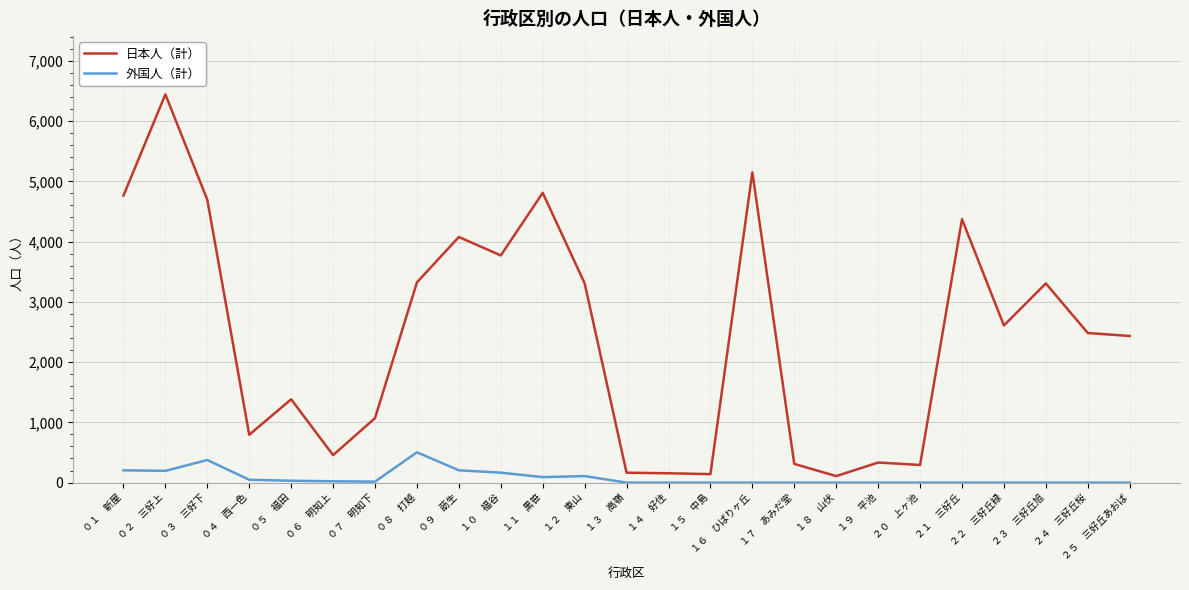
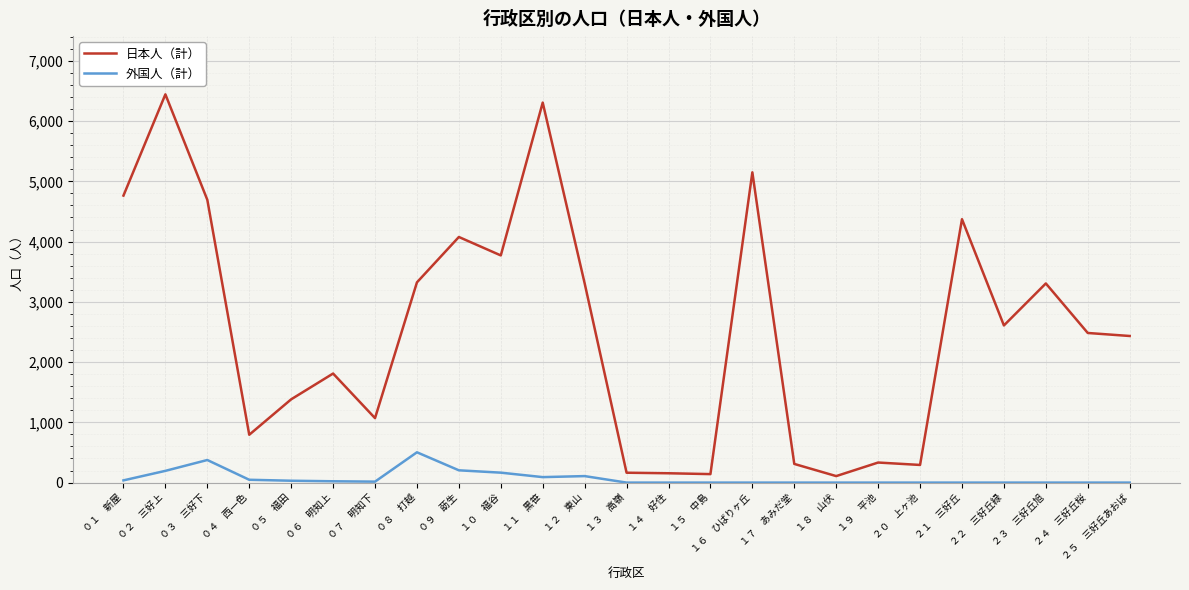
  {
    "日本人（計）": {
      "０１ 新屋": "4,800",
      "０２ 三好上": "6,400",
      "０３ 三好下": "4,700",
      "０４ 西一色": "800",
      "０５ 福田": "1,400",
-     "０６ 明知上": "500",
+     "０６ 明知上": "1,800",
      "０７ 明知下": "1,100",
      "０８ 打越": "3,300",
      "０９ 莇生": "4,100",
      "１０ 福谷": "3,800",
-     "１１ 黒笹": "4,800",
+     "１１ 黒笹": "6,300",
      "１２ 東山": "3,300",
      "１３ 高嶺": "200",
      "１４ 好住": "200",
      "１５ 中島": "100",
      "１６ ひばりヶ丘": "5,100",
      "１７ あみだ堂": "300",
      "１８ 山伏": "100",
      "１９ 平池": "300",
      "２０ 上ヶ池": "300",
      "２１ 三好丘": "4,400",
      "２２ 三好丘緑": "2,600",
      "２３ 三好丘旭": "3,300",
      "２４ 三好丘桜": "2,500",
      "２５ 三好丘あおば": "2,400"
    },
    "外国人（計）": {
-     "０１ 新屋": "200",
+     "０１ 新屋": "0",
      "０２ 三好上": "200",
      "０３ 三好下": "400",
      "０４ 西一色": "0",
      "０５ 福田": "0",
      "０６ 明知上": "0",
      "０７ 明知下": "0",
      "０８ 打越": "500",
      "０９ 莇生": "200",
      "１０ 福谷": "200",
      "１１ 黒笹": "100",
      "１２ 東山": "100",
      "１３ 高嶺": "0",
      "１４ 好住": "0",
      "１５ 中島": "0",
      "１６ ひばりヶ丘": "0",
      "１７ あみだ堂": "0",
      "１８ 山伏": "0",
      "１９ 平池": "0",
      "２０ 上ヶ池": "0",
      "２１ 三好丘": "0",
      "２２ 三好丘緑": "0",
      "２３ 三好丘旭": "0",
      "２４ 三好丘桜": "0",
      "２５ 三好丘あおば": "0"
    }
  }
